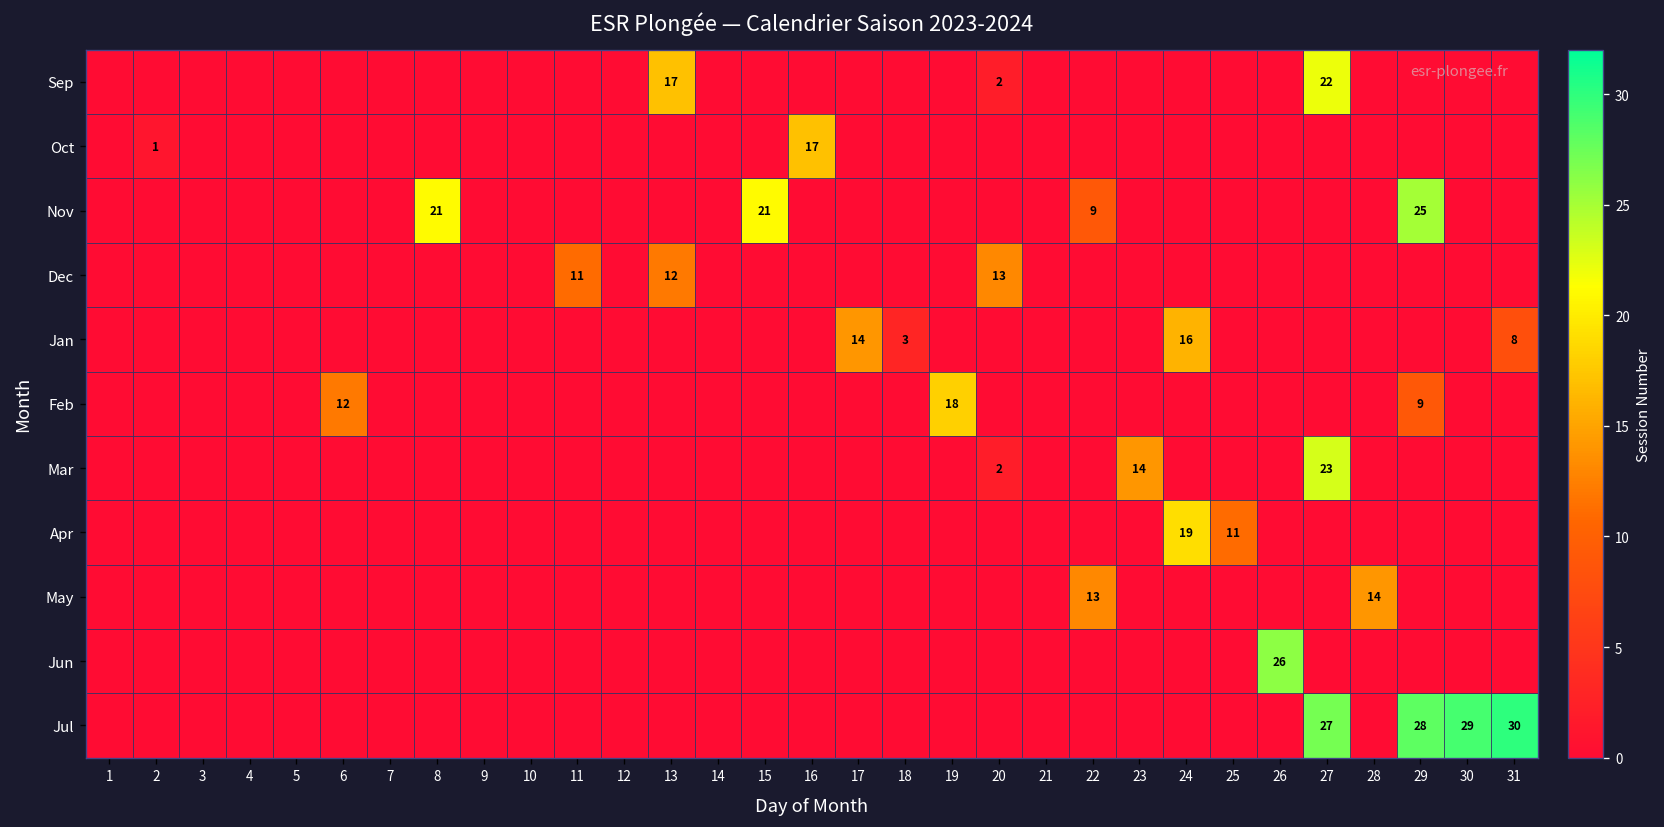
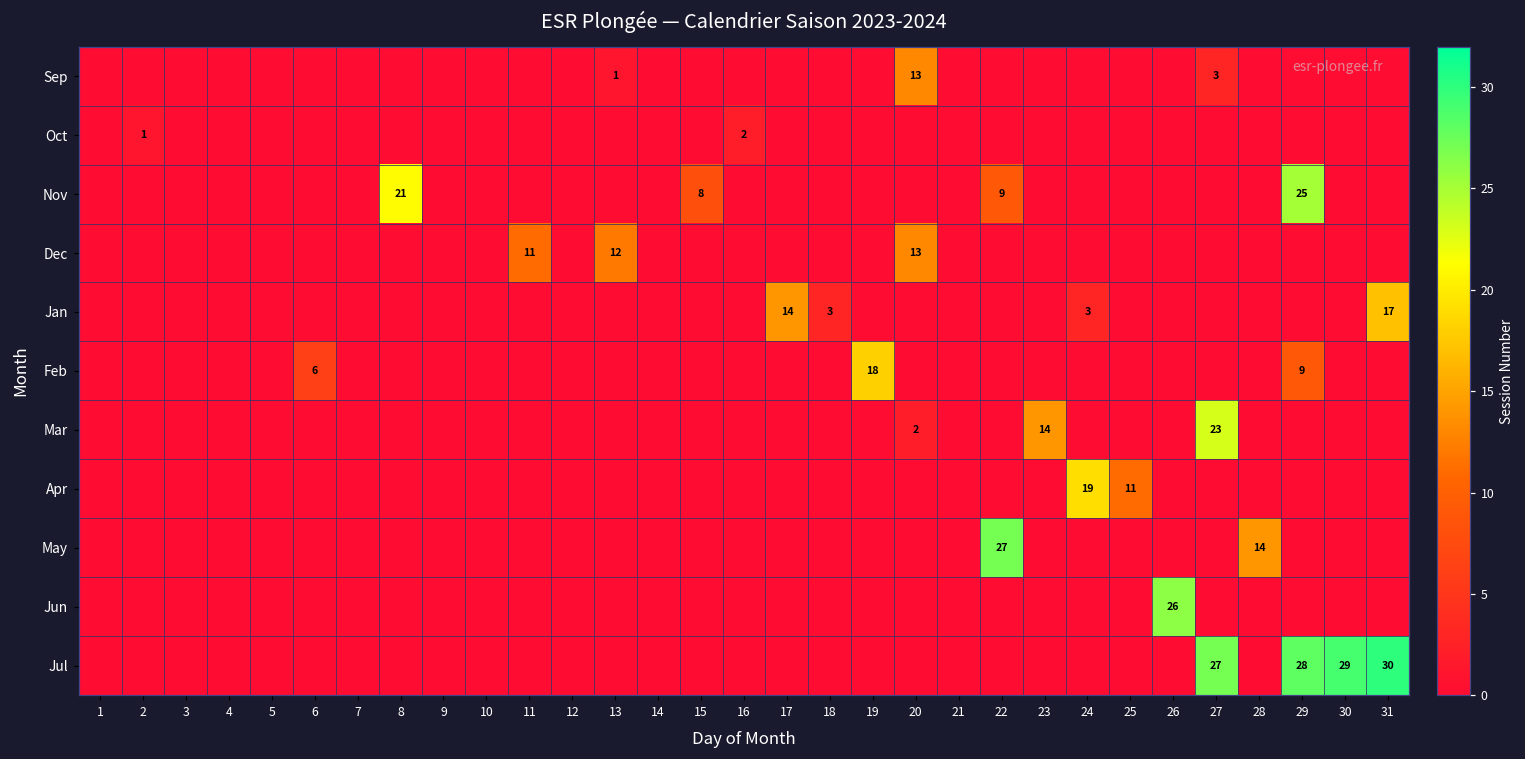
  {
    "Sep": {
-     "13": 17,
-     "20": 2,
-     "27": 22
+     "13": 1,
+     "20": 13,
+     "27": 3
    },
    "Oct": {
      "2": 1,
-     "16": 17
+     "16": 2
    },
    "Nov": {
      "8": 21,
-     "15": 21,
+     "15": 8,
      "22": 9,
      "29": 25
    },
    "Dec": {
      "11": 11,
      "13": 12,
      "20": 13
    },
    "Jan": {
      "17": 14,
      "18": 3,
-     "24": 16,
-     "31": 8
+     "24": 3,
+     "31": 17
    },
    "Feb": {
-     "6": 12,
+     "6": 6,
      "19": 18,
      "29": 9
    },
    "Mar": {
      "20": 2,
      "23": 14,
      "27": 23
    },
    "Apr": {
      "24": 19,
      "25": 11
    },
    "May": {
-     "22": 13,
+     "22": 27,
      "28": 14
    },
    "Jun": {
      "26": 26
    },
    "Jul": {
      "27": 27,
      "29": 28,
      "30": 29,
      "31": 30
    }
  }
